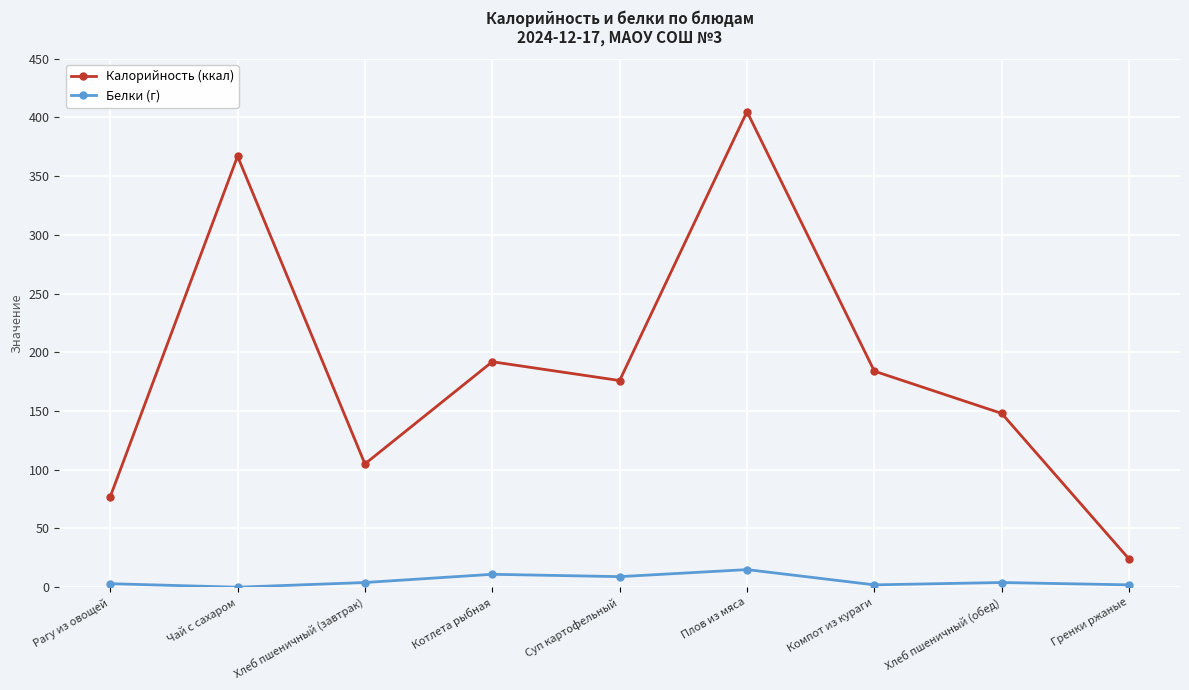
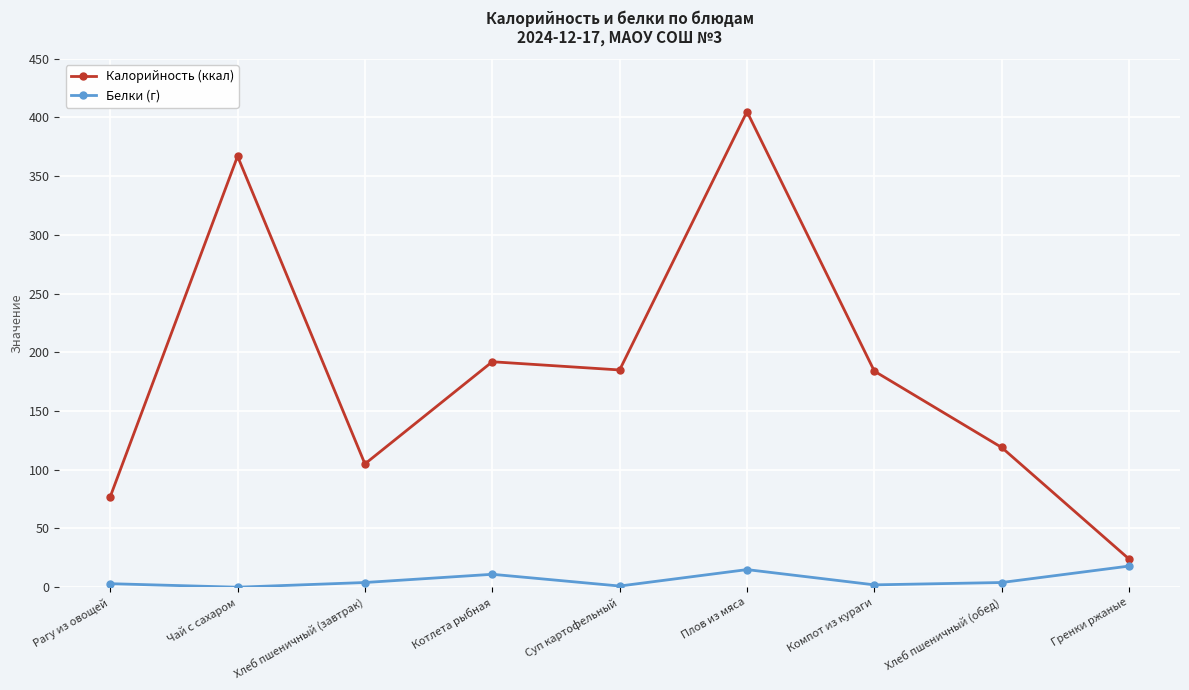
  {
    "Калорийность (ккал)": {
      "Рагу из овощей": 77,
      "Чай с сахаром": 367,
      "Хлеб пшеничный (завтрак)": 105,
      "Котлета рыбная": 192,
-     "Суп картофельный": 176,
+     "Суп картофельный": 185,
      "Плов из мяса": 405,
      "Компот из кураги": 184,
-     "Хлеб пшеничный (обед)": 148,
+     "Хлеб пшеничный (обед)": 119,
      "Гренки ржаные": 24
    },
    "Белки (г)": {
      "Рагу из овощей": 3,
      "Чай с сахаром": 0,
      "Хлеб пшеничный (завтрак)": 4,
      "Котлета рыбная": 11,
-     "Суп картофельный": 9,
+     "Суп картофельный": 1,
      "Плов из мяса": 15,
      "Компот из кураги": 2,
      "Хлеб пшеничный (обед)": 4,
-     "Гренки ржаные": 2
+     "Гренки ржаные": 18
    }
  }
